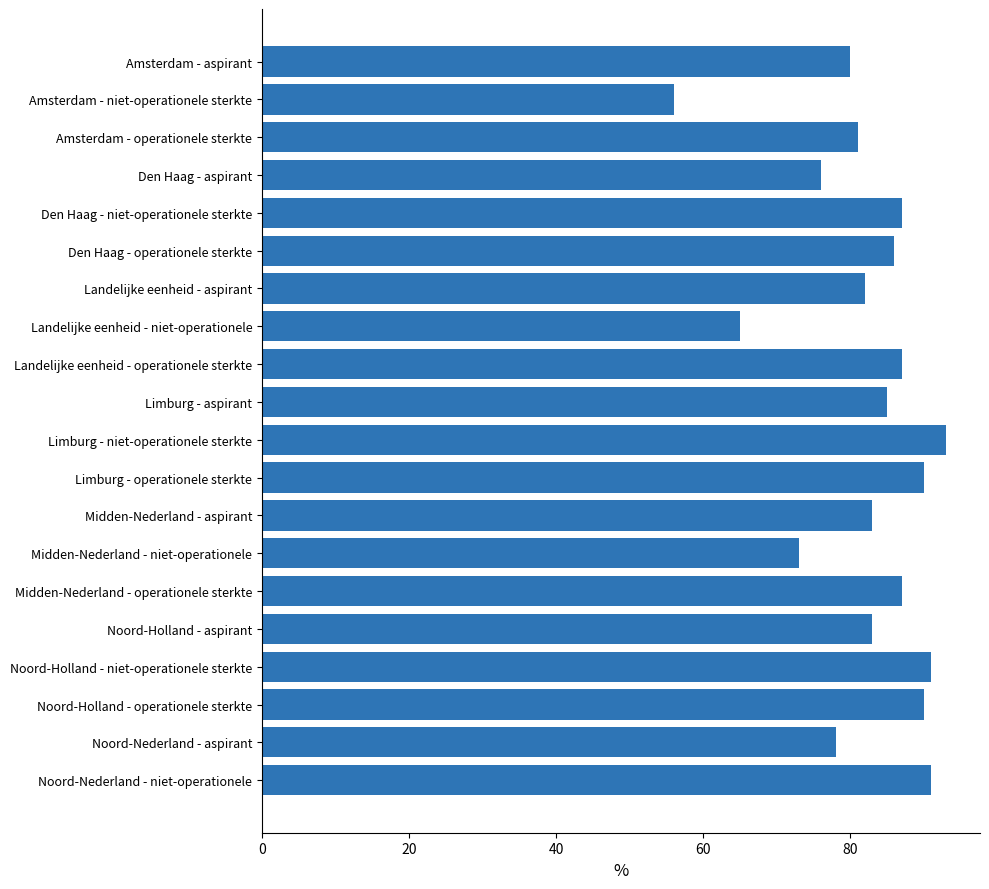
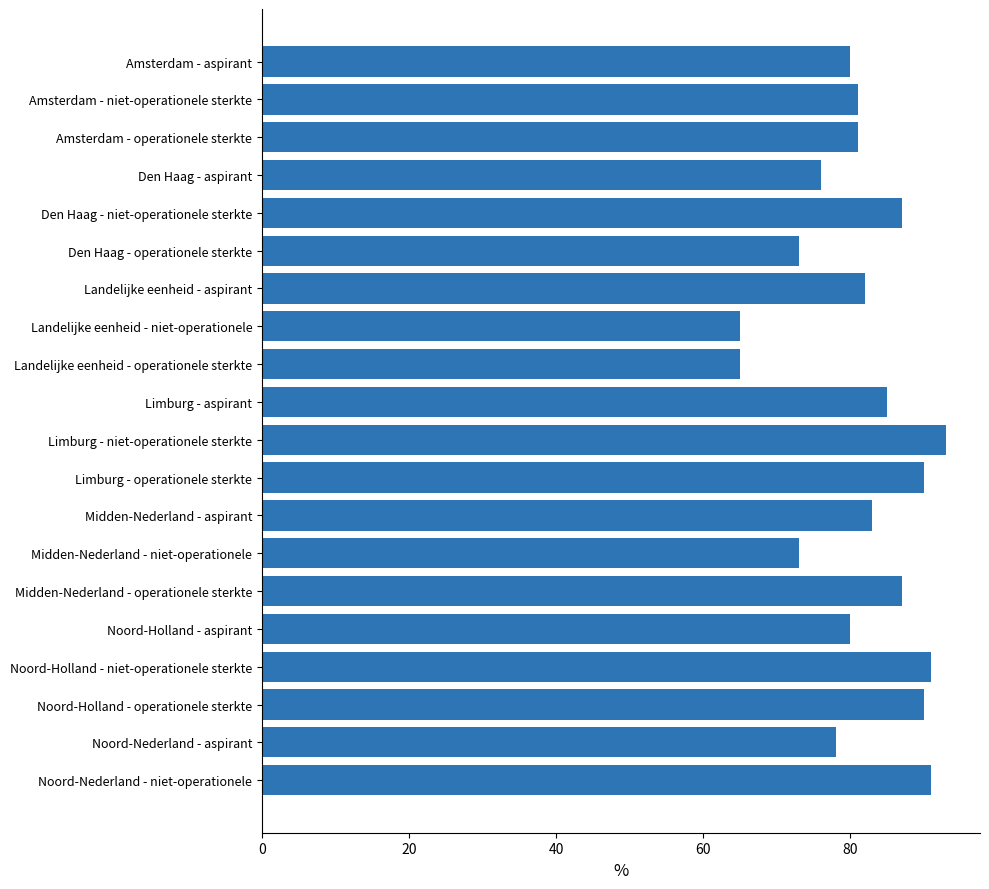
  {
    "Amsterdam - aspirant": 80,
-   "Amsterdam - niet-operationele sterkte": 56,
+   "Amsterdam - niet-operationele sterkte": 81,
    "Amsterdam - operationele sterkte": 81,
    "Den Haag - aspirant": 76,
    "Den Haag - niet-operationele sterkte": 87,
-   "Den Haag - operationele sterkte": 86,
+   "Den Haag - operationele sterkte": 73,
    "Landelijke eenheid - aspirant": 82,
    "Landelijke eenheid - niet-operationele": 65,
-   "Landelijke eenheid - operationele sterkte": 87,
+   "Landelijke eenheid - operationele sterkte": 65,
    "Limburg - aspirant": 85,
    "Limburg - niet-operationele sterkte": 93,
    "Limburg - operationele sterkte": 90,
    "Midden-Nederland - aspirant": 83,
    "Midden-Nederland - niet-operationele": 73,
    "Midden-Nederland - operationele sterkte": 87,
-   "Noord-Holland - aspirant": 83,
+   "Noord-Holland - aspirant": 80,
    "Noord-Holland - niet-operationele sterkte": 91,
    "Noord-Holland - operationele sterkte": 90,
    "Noord-Nederland - aspirant": 78,
    "Noord-Nederland - niet-operationele": 91
  }
